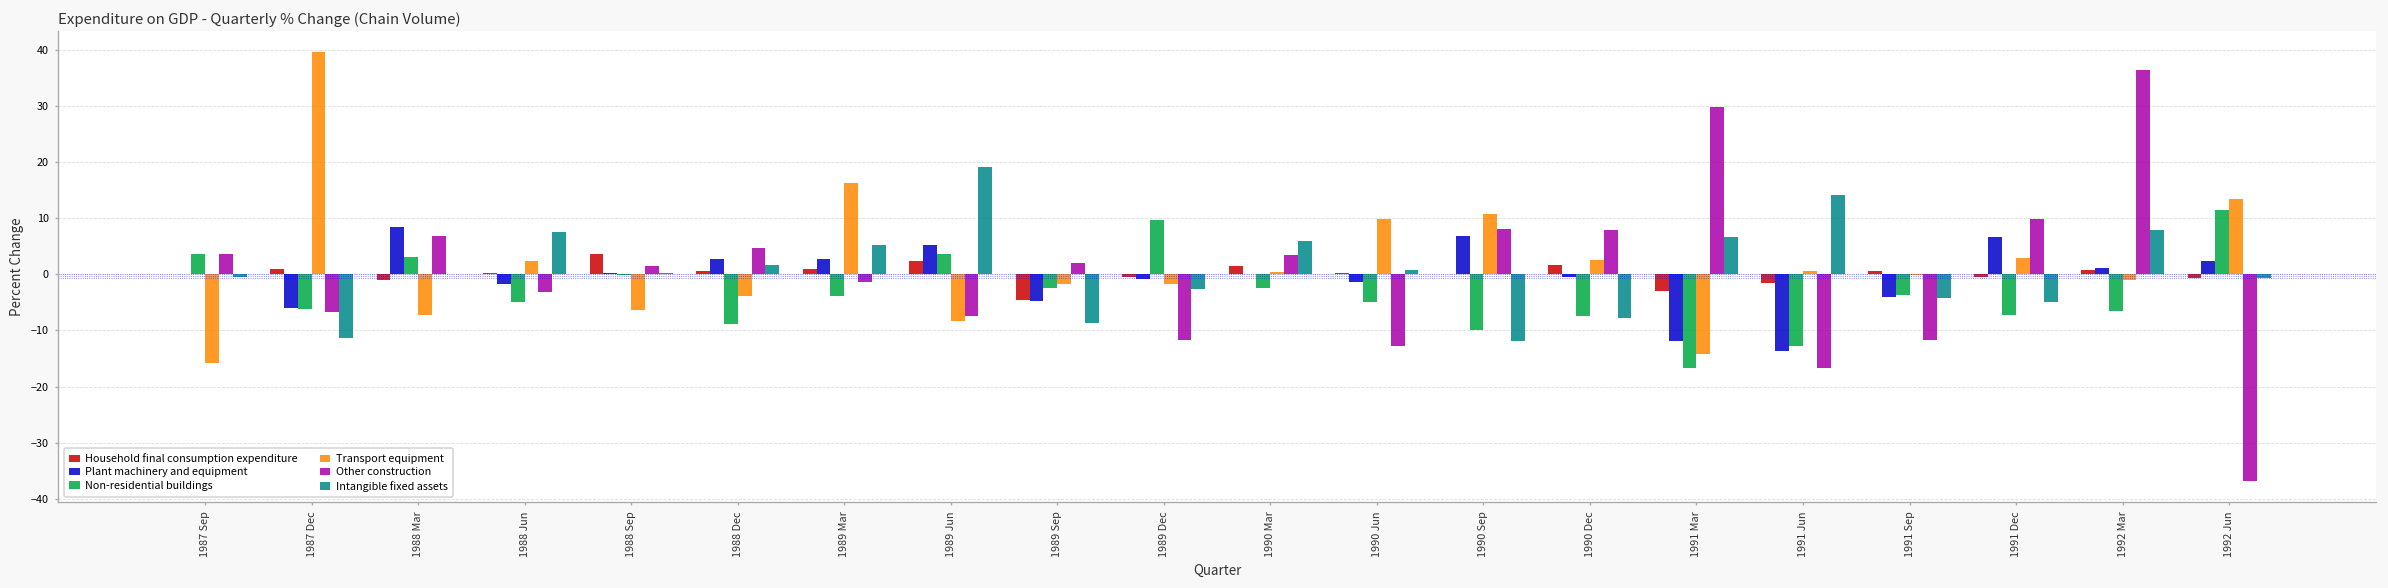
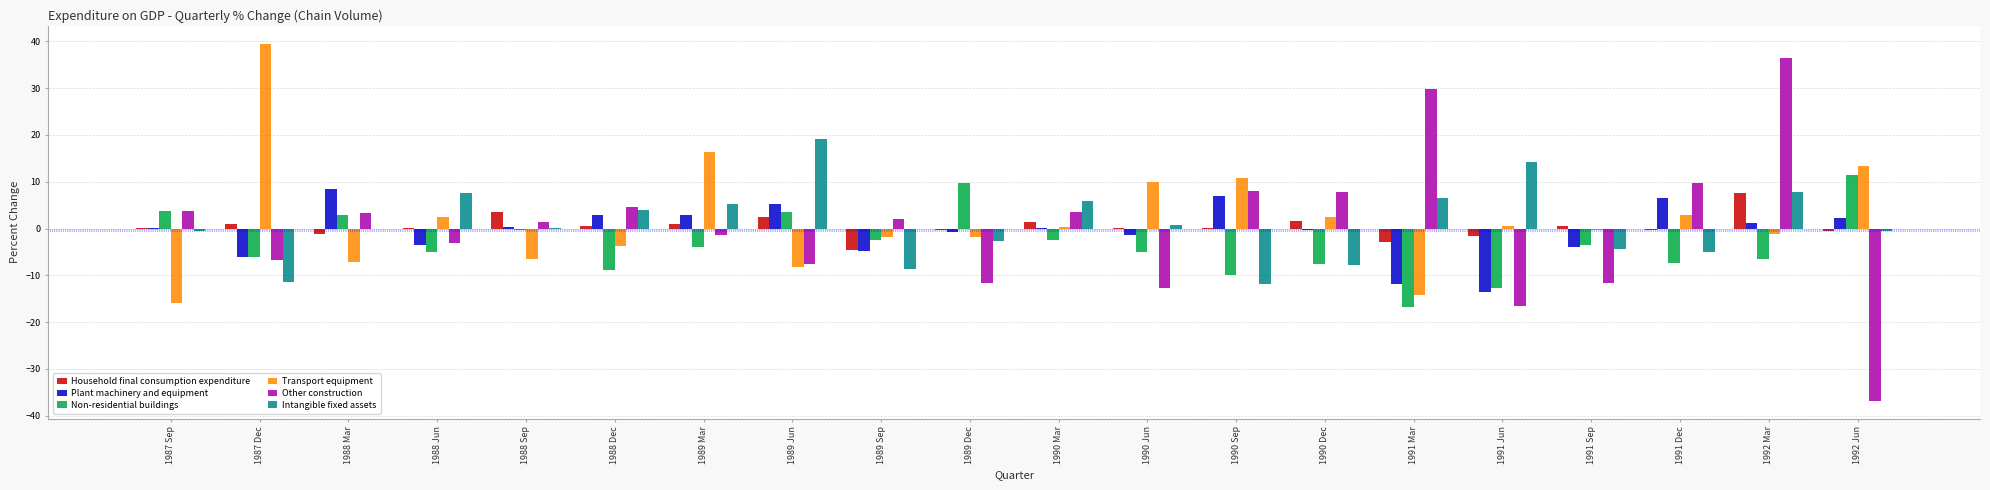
  {
    "Household final consumption expenditure": {
      "1987 Dec": 1,
      "1988 Mar": -1,
      "1988 Sep": 4,
      "1989 Mar": 1,
      "1989 Jun": 2,
      "1989 Sep": -5,
      "1990 Mar": 2,
      "1990 Dec": 2,
      "1991 Mar": -3,
      "1991 Jun": -2,
-     "1992 Mar": 1,
+     "1992 Mar": 8,
      "1992 Jun": -1
    },
    "Plant machinery and equipment": {
      "1987 Dec": -6,
      "1988 Mar": 9,
-     "1988 Jun": -2,
+     "1988 Jun": -4,
      "1988 Dec": 3,
      "1989 Mar": 3,
      "1989 Jun": 5,
      "1989 Sep": -5,
      "1989 Dec": -1,
      "1990 Jun": -1,
      "1990 Sep": 7,
      "1991 Mar": -12,
      "1991 Jun": -14,
      "1991 Sep": -4,
      "1991 Dec": 7,
      "1992 Mar": 1,
      "1992 Jun": 2
    },
    "Non-residential buildings": {
      "1987 Sep": 4,
      "1987 Dec": -6,
      "1988 Mar": 3,
      "1988 Jun": -5,
      "1988 Dec": -9,
      "1989 Mar": -4,
      "1989 Jun": 4,
      "1989 Sep": -2,
      "1989 Dec": 10,
      "1990 Mar": -2,
      "1990 Jun": -5,
      "1990 Sep": -10,
      "1990 Dec": -8,
      "1991 Mar": -17,
      "1991 Jun": -13,
      "1991 Sep": -4,
      "1991 Dec": -7,
      "1992 Mar": -7,
      "1992 Jun": 11
    },
    "Transport equipment": {
      "1987 Sep": -16,
      "1987 Dec": 40,
      "1988 Mar": -7,
      "1988 Jun": 2,
      "1988 Sep": -6,
      "1988 Dec": -4,
      "1989 Mar": 16,
      "1989 Jun": -8,
      "1989 Sep": -2,
      "1989 Dec": -2,
      "1990 Jun": 10,
      "1990 Sep": 11,
      "1990 Dec": 3,
      "1991 Mar": -14,
      "1991 Jun": 1,
      "1991 Dec": 3,
      "1992 Mar": -1,
      "1992 Jun": 13
    },
    "Other construction": {
      "1987 Sep": 4,
      "1987 Dec": -7,
-     "1988 Mar": 7,
+     "1988 Mar": 3,
      "1988 Jun": -3,
      "1988 Sep": 2,
      "1988 Dec": 5,
      "1989 Mar": -1,
      "1989 Jun": -8,
      "1989 Sep": 2,
      "1989 Dec": -12,
      "1990 Mar": 4,
      "1990 Jun": -13,
      "1990 Sep": 8,
      "1990 Dec": 8,
      "1991 Mar": 30,
      "1991 Jun": -17,
      "1991 Sep": -12,
      "1991 Dec": 10,
      "1992 Mar": 36,
      "1992 Jun": -37
    },
    "Intangible fixed assets": {
      "1987 Dec": -11,
      "1988 Mar": 0,
      "1988 Jun": 8,
-     "1988 Dec": 2,
+     "1988 Dec": 4,
      "1989 Mar": 5,
      "1989 Jun": 19,
      "1989 Sep": -9,
      "1989 Dec": -3,
      "1990 Mar": 6,
      "1990 Jun": 1,
      "1990 Sep": -12,
      "1990 Dec": -8,
      "1991 Mar": 7,
      "1991 Jun": 14,
      "1991 Sep": -4,
      "1991 Dec": -5,
      "1992 Mar": 8,
      "1992 Jun": -1
    }
  }
